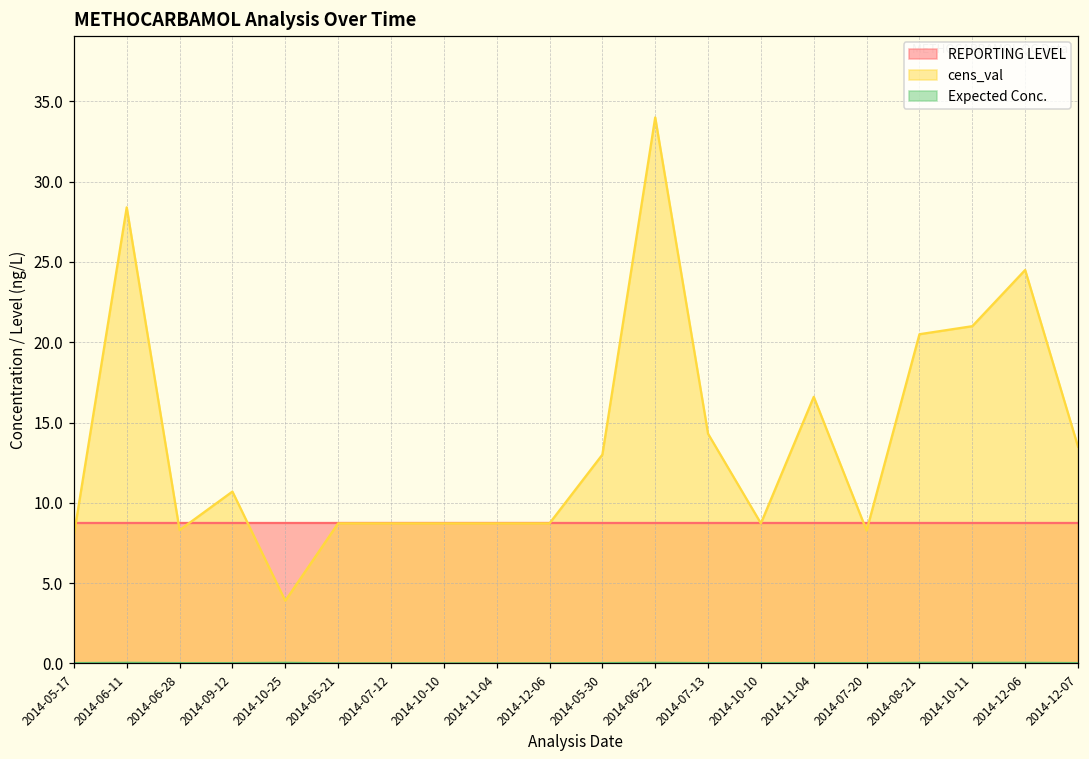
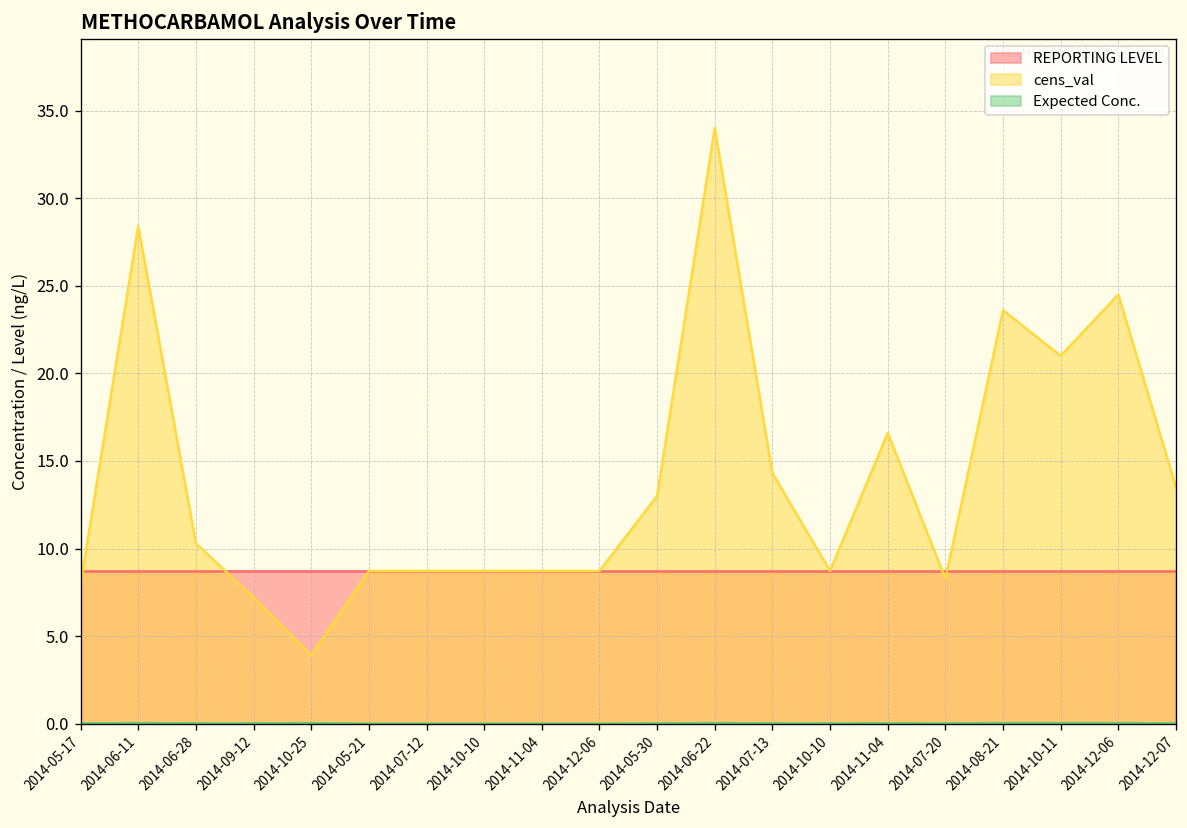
  {
    "REPORTING LEVEL": {
      "2014-05-17": 8.7,
      "2014-06-11": 8.7,
      "2014-06-28": 8.7,
      "2014-09-12": 8.7,
      "2014-10-25": 8.7,
      "2014-05-30": 8.7,
      "2014-06-22": 8.7,
      "2014-07-13": 8.7,
      "2014-07-20": 8.7,
      "2014-08-21": 8.7,
      "2014-10-11": 8.7,
      "2014-12-07": 8.7
    },
    "cens_val": {
      "2014-05-17": 8.0,
      "2014-06-11": 28.4,
-     "2014-06-28": 8.3,
-     "2014-09-12": 10.7,
+     "2014-06-28": 10.3,
+     "2014-09-12": 7.2,
      "2014-10-25": 3.9,
      "2014-05-30": 13.0,
      "2014-06-22": 34.0,
      "2014-07-13": 14.3,
      "2014-07-20": 8.3,
-     "2014-08-21": 20.5,
+     "2014-08-21": 23.6,
      "2014-10-11": 21.0,
      "2014-12-07": 13.5
    },
    "Expected Conc.": {
      "2014-05-17": 0.0,
      "2014-06-11": 0.0,
      "2014-06-28": 0.0,
      "2014-09-12": 0.0,
      "2014-10-25": 0.0,
      "2014-05-21": 0.0,
      "2014-07-12": 0.0,
      "2014-05-30": 0.0,
      "2014-06-22": 0.0,
      "2014-07-13": 0.0,
      "2014-07-20": 0.0,
      "2014-08-21": 0.0,
      "2014-10-11": 0.0,
      "2014-12-07": 0.0
    }
  }
